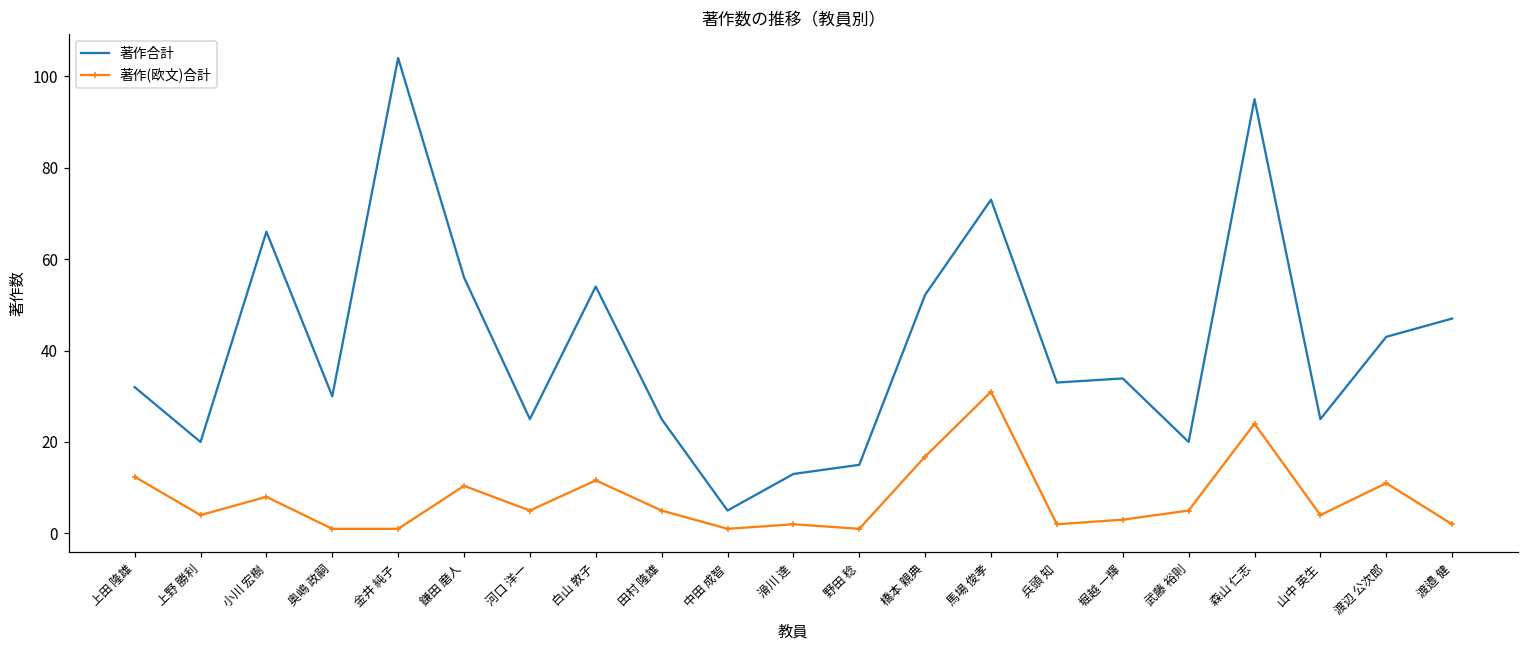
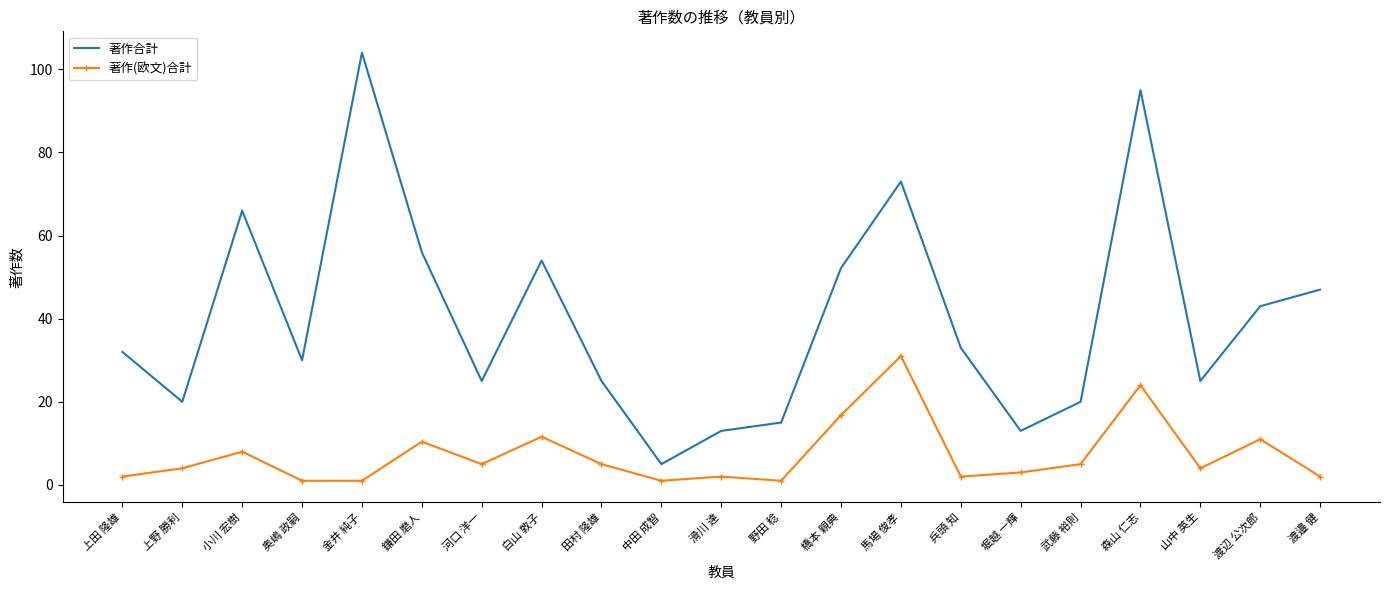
  {
    "著作合計": {
      "上田 隆雄": 32,
      "上野 勝利": 20,
      "小川 宏樹": 66,
      "奥嶋 政嗣": 30,
      "金井 純子": 104,
      "鎌田 磨人": 56,
      "河口 洋一": 25,
      "白山 敦子": 54,
      "田村 隆雄": 25,
      "中田 成智": 5,
      "滑川 達": 13,
      "野田 稔": 15,
      "橋本 親典": 52,
      "馬場 俊孝": 73,
      "兵頭 知": 33,
-     "堀越 一輝": 34,
+     "堀越 一輝": 13,
      "武藤 裕則": 20,
      "森山 仁志": 95,
      "山中 英生": 25,
      "渡辺 公次郎": 43,
      "渡邉 健": 47
    },
    "著作(欧文)合計": {
-     "上田 隆雄": 12,
+     "上田 隆雄": 2,
      "上野 勝利": 4,
      "小川 宏樹": 8,
      "奥嶋 政嗣": 1,
      "金井 純子": 1,
      "鎌田 磨人": 10,
      "河口 洋一": 5,
      "白山 敦子": 12,
      "田村 隆雄": 5,
      "中田 成智": 1,
      "滑川 達": 2,
      "野田 稔": 1,
      "橋本 親典": 17,
      "馬場 俊孝": 31,
      "兵頭 知": 2,
      "堀越 一輝": 3,
      "武藤 裕則": 5,
      "森山 仁志": 24,
      "山中 英生": 4,
      "渡辺 公次郎": 11,
      "渡邉 健": 2
    }
  }
